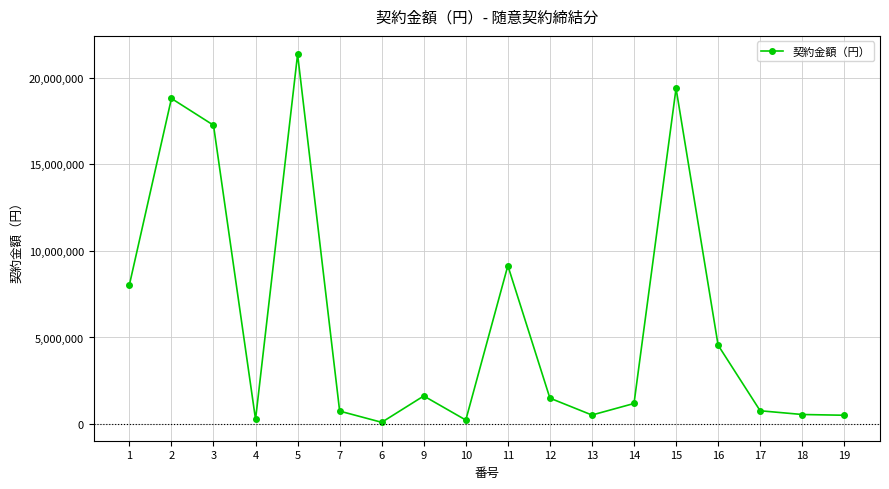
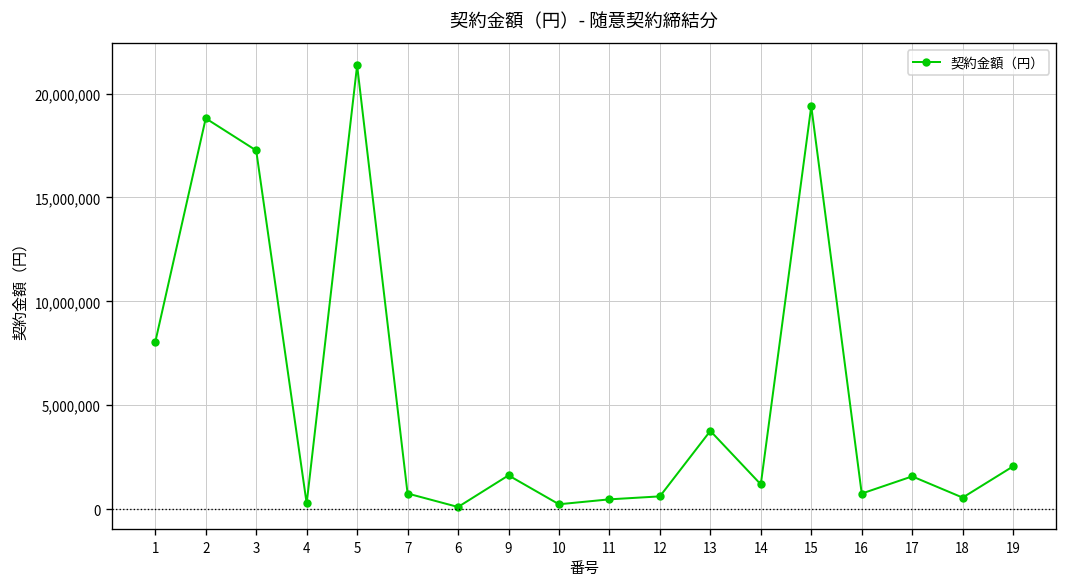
  {
    "1": "8,000,000",
    "2": "18,800,000",
    "3": "17,300,000",
    "4": "300,000",
    "5": "21,400,000",
    "7": "700,000",
    "6": "100,000",
    "9": "1,600,000",
    "10": "200,000",
-   "11": "9,100,000",
-   "12": "1,500,000",
-   "13": "500,000",
+   "11": "500,000",
+   "12": "600,000",
+   "13": "3,800,000",
    "14": "1,200,000",
    "15": "19,400,000",
-   "16": "4,600,000",
-   "17": "800,000",
+   "16": "700,000",
+   "17": "1,600,000",
    "18": "600,000",
-   "19": "500,000"
+   "19": "2,100,000"
  }
